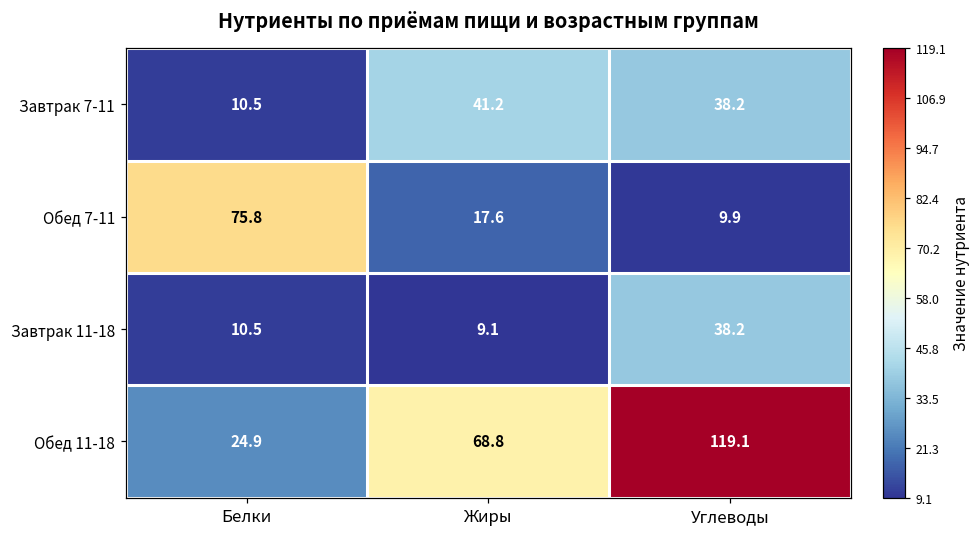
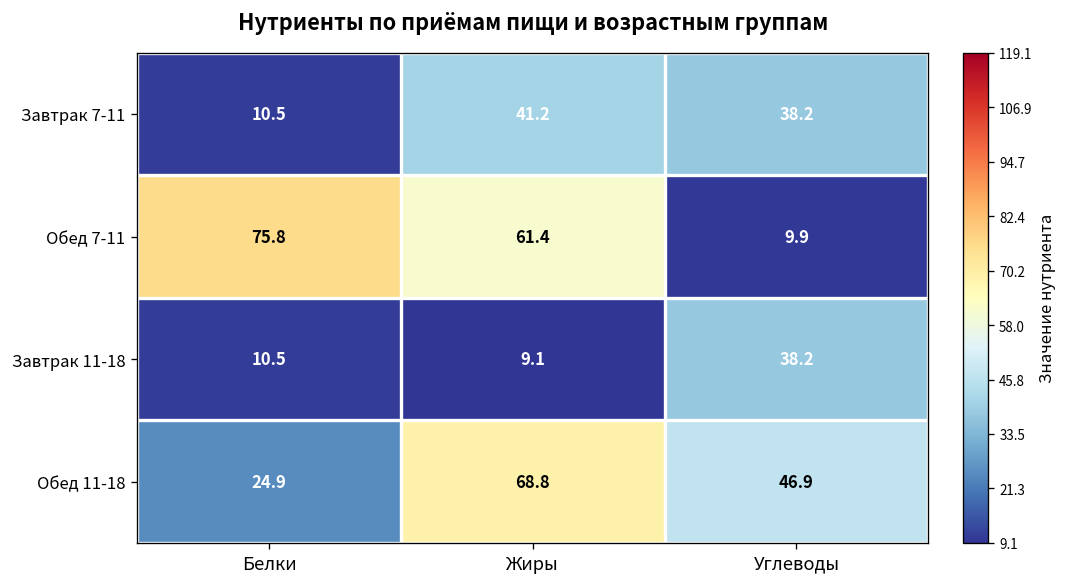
  {
    "Завтрак 7-11": {
      "Белки": 10.5,
      "Жиры": 41.2,
      "Углеводы": 38.2
    },
    "Обед 7-11": {
      "Белки": 75.8,
-     "Жиры": 17.6,
+     "Жиры": 61.4,
      "Углеводы": 9.9
    },
    "Завтрак 11-18": {
      "Белки": 10.5,
      "Жиры": 9.1,
      "Углеводы": 38.2
    },
    "Обед 11-18": {
      "Белки": 24.9,
      "Жиры": 68.8,
-     "Углеводы": 119.1
+     "Углеводы": 46.9
    }
  }
